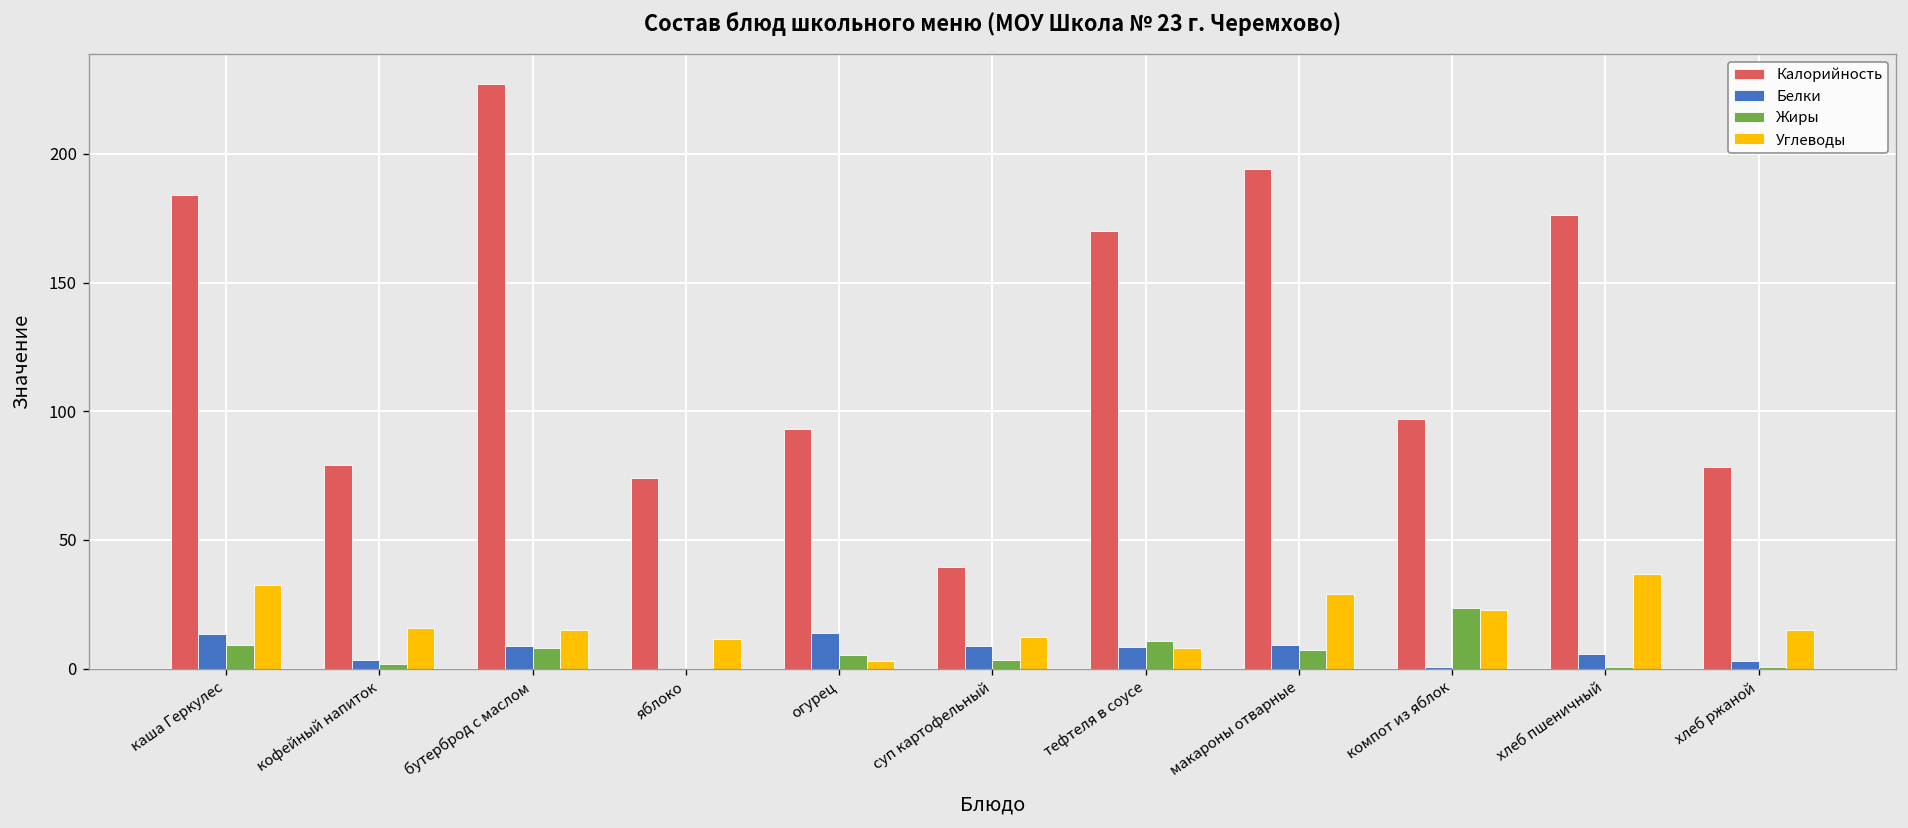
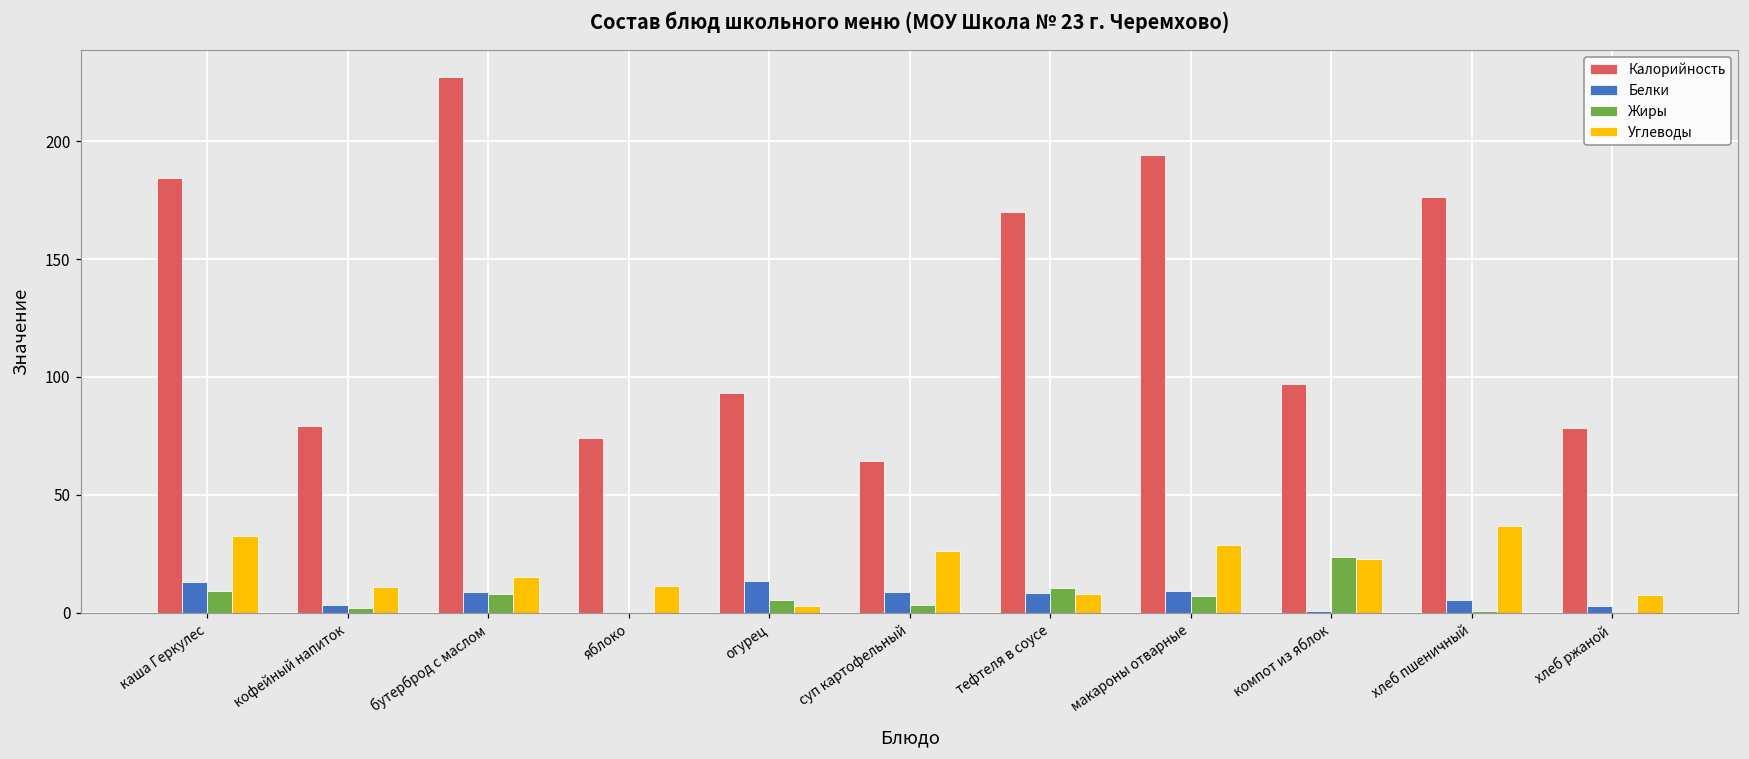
  {
    "Калорийность": {
      "каша Геркулес": 184,
      "кофейный напиток": 79,
      "бутерброд с маслом": 227,
      "яблоко": 74,
      "огурец": 93,
-     "суп картофельный": 40,
+     "суп картофельный": 64,
      "тефтеля в соусе": 170,
      "макароны отварные": 194,
      "компот из яблок": 97,
      "хлеб пшеничный": 176,
      "хлеб ржаной": 78
    },
    "Белки": {
      "каша Геркулес": 13,
      "кофейный напиток": 3,
      "бутерброд с маслом": 9,
      "огурец": 14,
      "суп картофельный": 9,
      "тефтеля в соусе": 9,
      "макароны отварные": 9,
      "хлеб пшеничный": 6,
      "хлеб ржаной": 3
    },
    "Жиры": {
      "каша Геркулес": 9,
      "кофейный напиток": 2,
      "бутерброд с маслом": 8,
      "огурец": 5,
      "суп картофельный": 3,
      "тефтеля в соусе": 11,
      "макароны отварные": 7,
      "компот из яблок": 24
    },
    "Углеводы": {
      "каша Геркулес": 33,
-     "кофейный напиток": 16,
+     "кофейный напиток": 11,
      "бутерброд с маслом": 15,
      "яблоко": 11,
      "огурец": 3,
-     "суп картофельный": 12,
+     "суп картофельный": 26,
      "тефтеля в соусе": 8,
      "макароны отварные": 29,
      "компот из яблок": 23,
      "хлеб пшеничный": 37,
-     "хлеб ржаной": 15
+     "хлеб ржаной": 7
    }
  }
